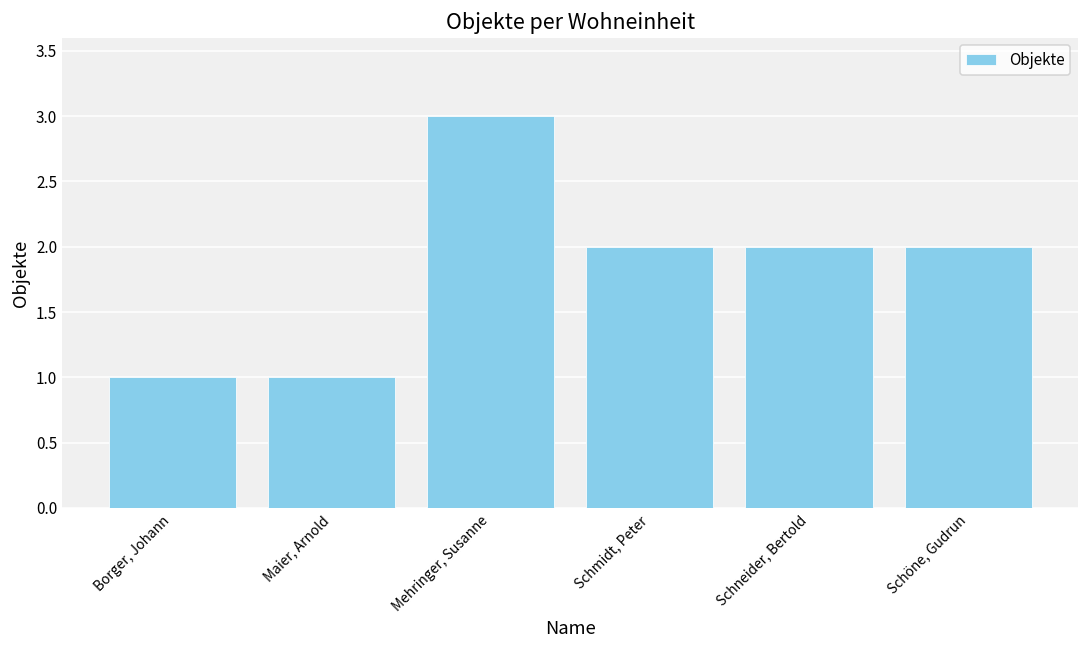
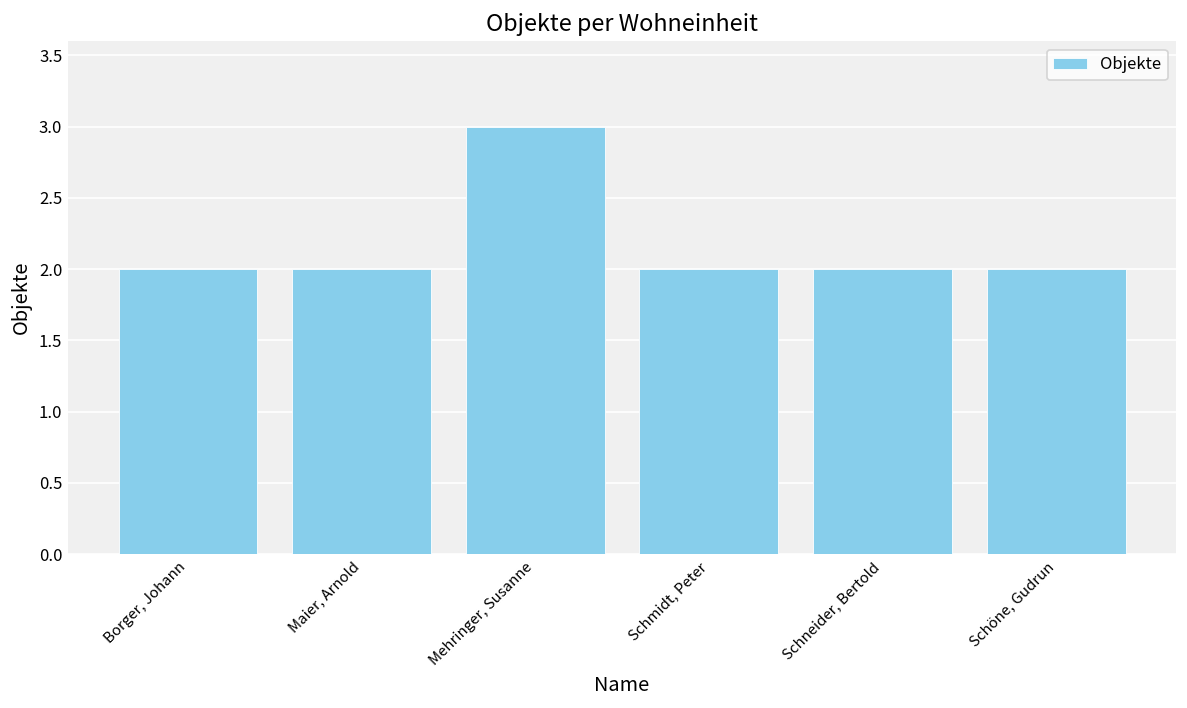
  {
-   "Borger, Johann": 1,
-   "Maier, Arnold": 1,
+   "Borger, Johann": 2,
+   "Maier, Arnold": 2,
    "Mehringer, Susanne": 3,
    "Schmidt, Peter": 2,
    "Schneider, Bertold": 2,
    "Schöne, Gudrun": 2
  }
